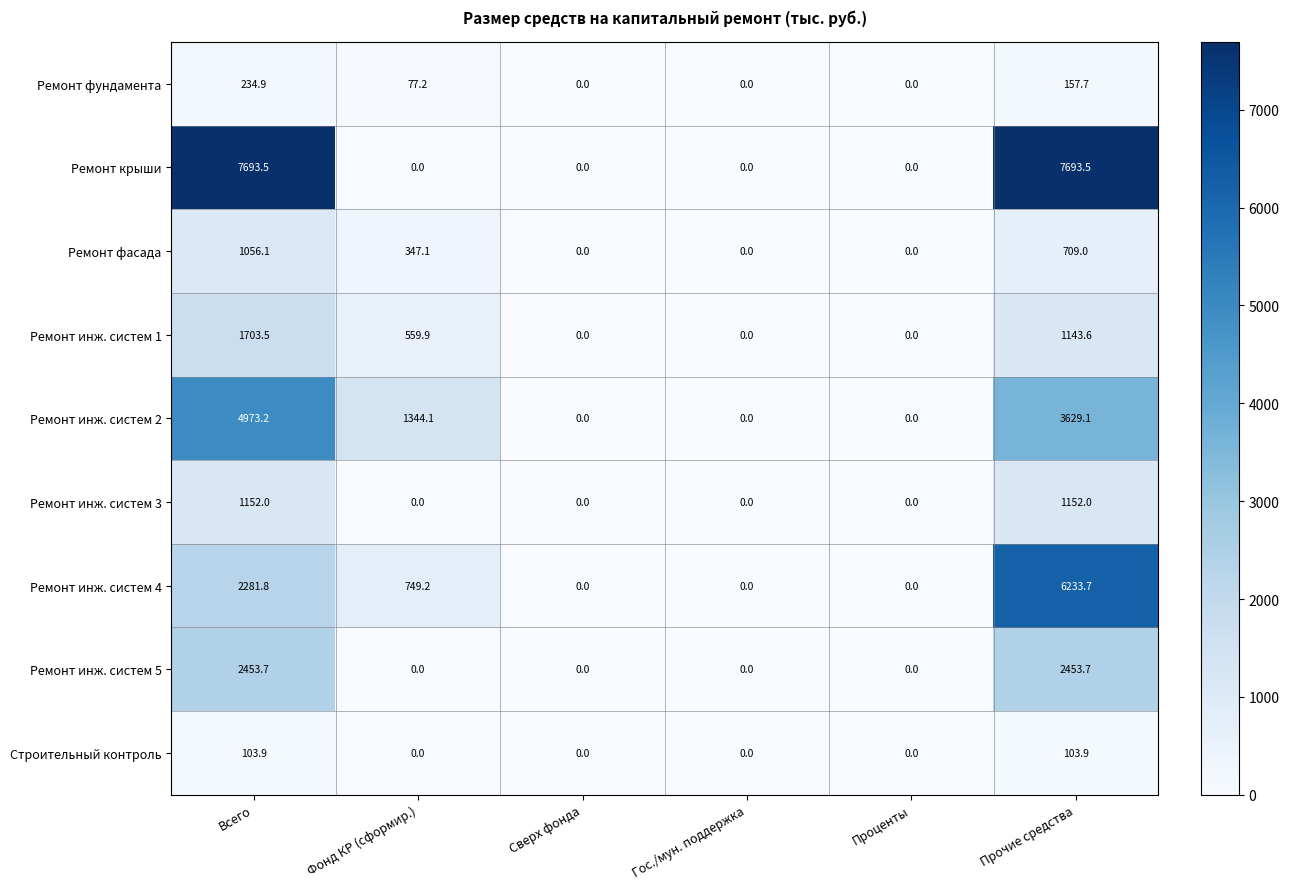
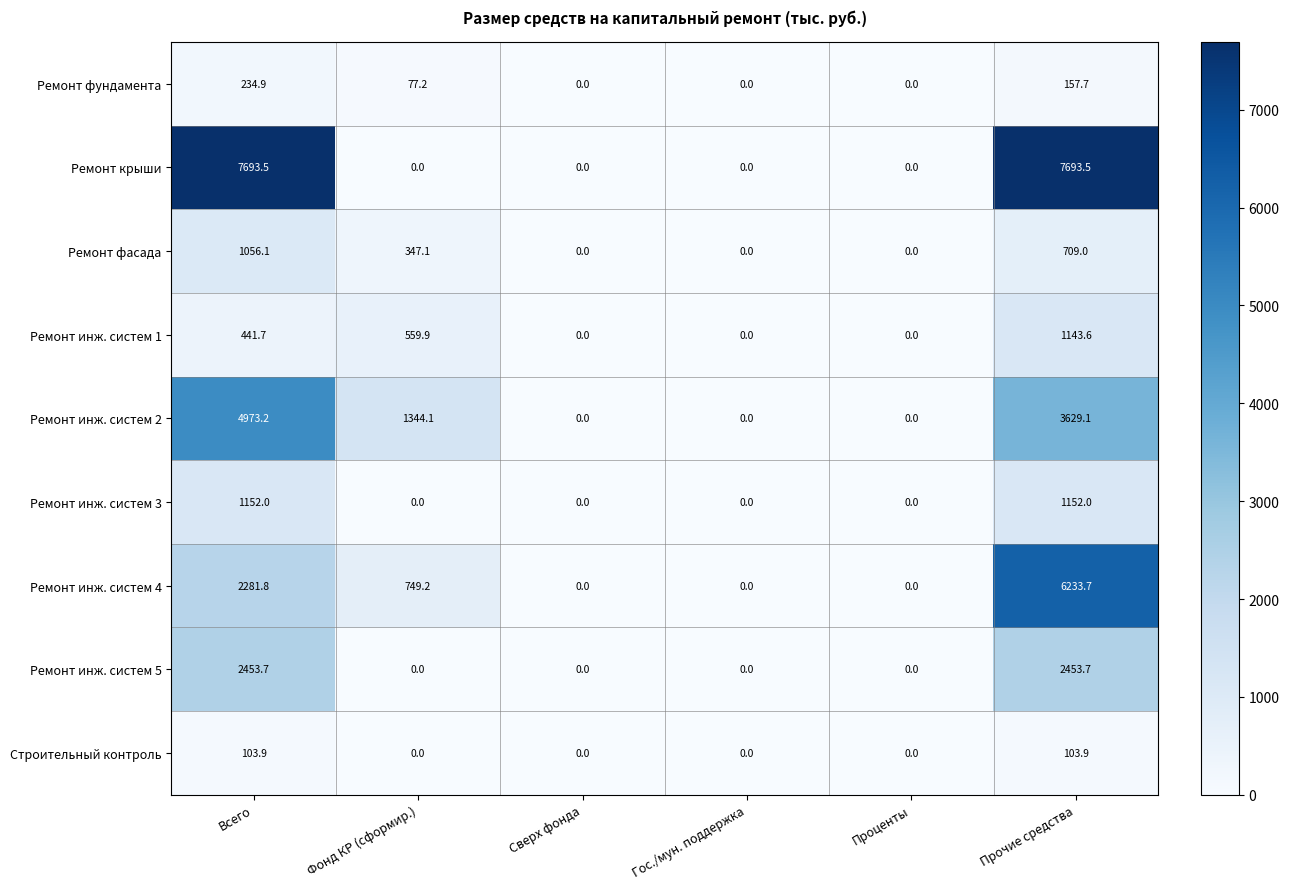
  {
    "Ремонт фундамента": {
      "Всего": 234.9,
      "Фонд КР (сформир.)": 77.2,
      "Сверх фонда": 0.0,
      "Гос./мун. поддержка": 0.0,
      "Проценты": 0.0,
      "Прочие средства": 157.7
    },
    "Ремонт крыши": {
      "Всего": 7693.5,
      "Фонд КР (сформир.)": 0.0,
      "Сверх фонда": 0.0,
      "Гос./мун. поддержка": 0.0,
      "Проценты": 0.0,
      "Прочие средства": 7693.5
    },
    "Ремонт фасада": {
      "Всего": 1056.1,
      "Фонд КР (сформир.)": 347.1,
      "Сверх фонда": 0.0,
      "Гос./мун. поддержка": 0.0,
      "Проценты": 0.0,
      "Прочие средства": 709.0
    },
    "Ремонт инж. систем 1": {
-     "Всего": 1703.5,
+     "Всего": 441.7,
      "Фонд КР (сформир.)": 559.9,
      "Сверх фонда": 0.0,
      "Гос./мун. поддержка": 0.0,
      "Проценты": 0.0,
      "Прочие средства": 1143.6
    },
    "Ремонт инж. систем 2": {
      "Всего": 4973.2,
      "Фонд КР (сформир.)": 1344.1,
      "Сверх фонда": 0.0,
      "Гос./мун. поддержка": 0.0,
      "Проценты": 0.0,
      "Прочие средства": 3629.1
    },
    "Ремонт инж. систем 3": {
      "Всего": 1152.0,
      "Фонд КР (сформир.)": 0.0,
      "Сверх фонда": 0.0,
      "Гос./мун. поддержка": 0.0,
      "Проценты": 0.0,
      "Прочие средства": 1152.0
    },
    "Ремонт инж. систем 4": {
      "Всего": 2281.8,
      "Фонд КР (сформир.)": 749.2,
      "Сверх фонда": 0.0,
      "Гос./мун. поддержка": 0.0,
      "Проценты": 0.0,
      "Прочие средства": 6233.7
    },
    "Ремонт инж. систем 5": {
      "Всего": 2453.7,
      "Фонд КР (сформир.)": 0.0,
      "Сверх фонда": 0.0,
      "Гос./мун. поддержка": 0.0,
      "Проценты": 0.0,
      "Прочие средства": 2453.7
    },
    "Строительный контроль": {
      "Всего": 103.9,
      "Фонд КР (сформир.)": 0.0,
      "Сверх фонда": 0.0,
      "Гос./мун. поддержка": 0.0,
      "Проценты": 0.0,
      "Прочие средства": 103.9
    }
  }
